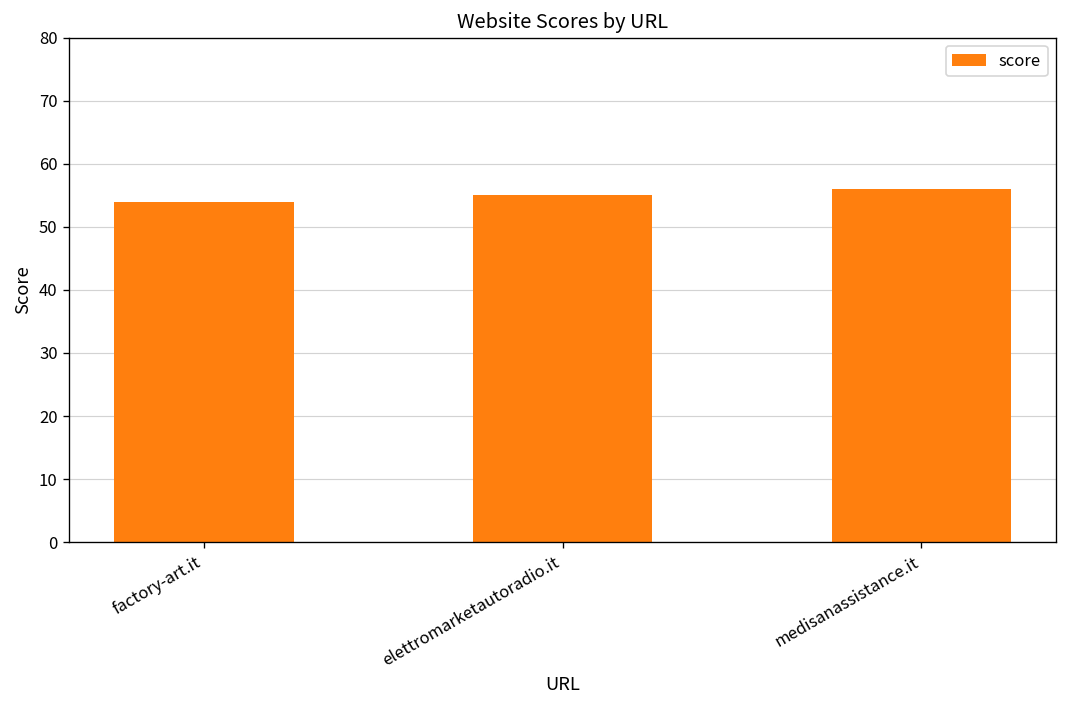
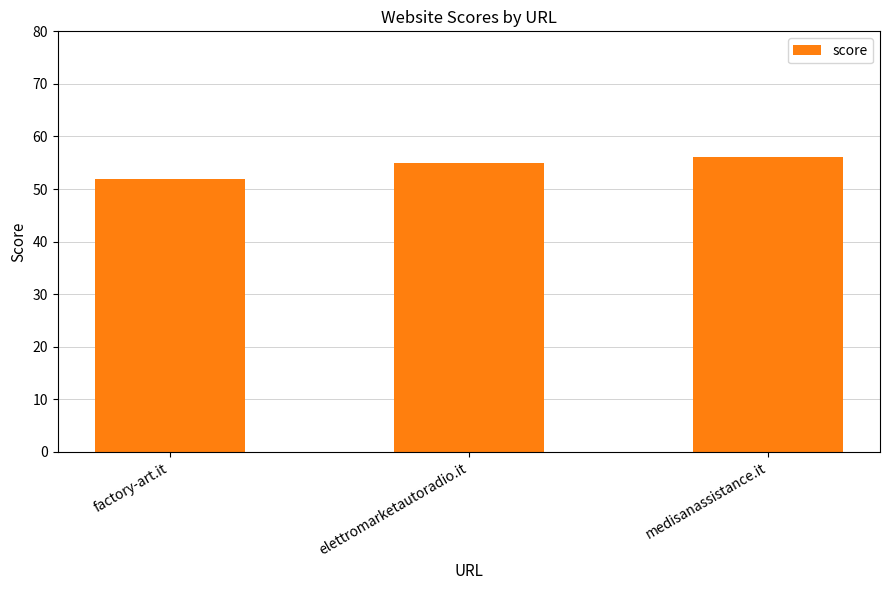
  {
-   "factory-art.it": 54,
+   "factory-art.it": 52,
    "elettromarketautoradio.it": 55,
    "medisanassistance.it": 56
  }
